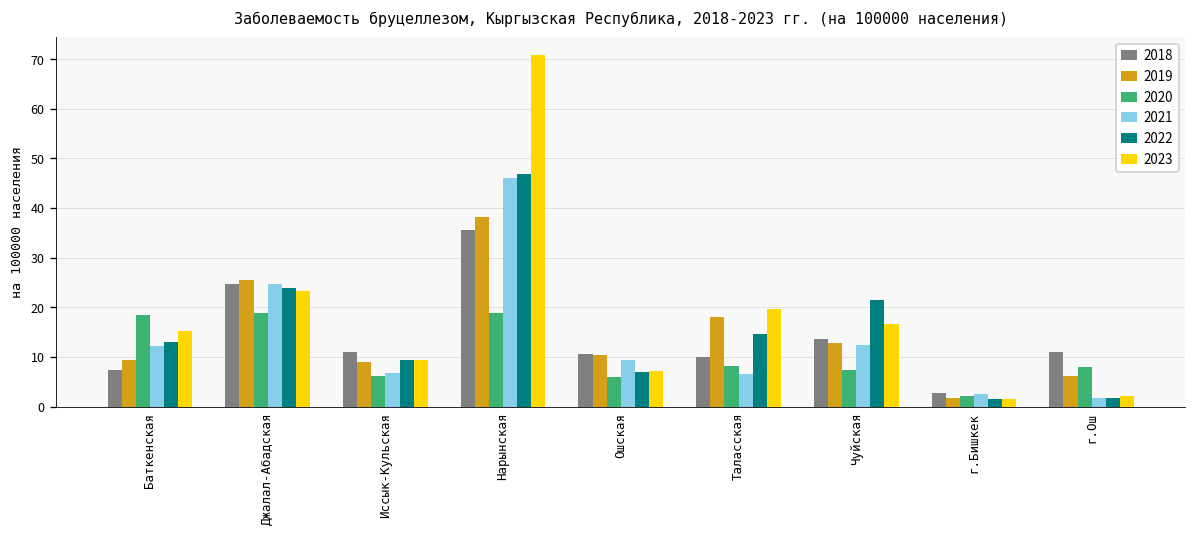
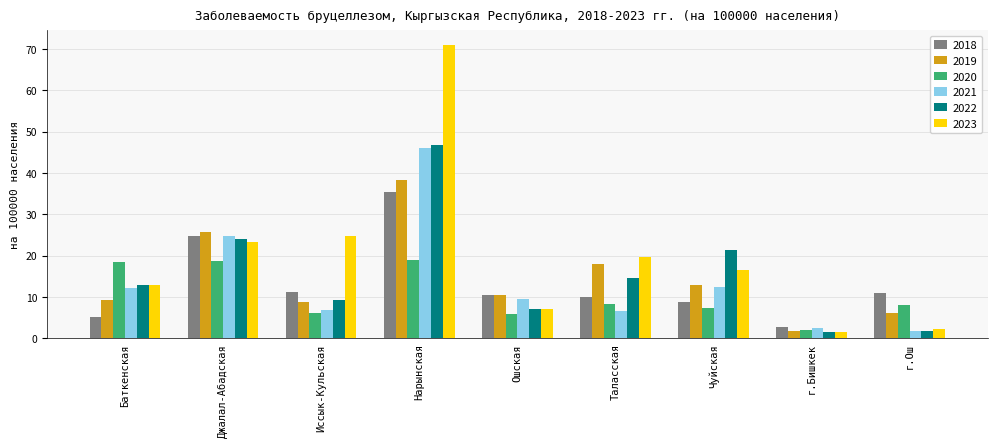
  {
    "2018": {
-     "Баткенская": 7,
+     "Баткенская": 5,
      "Джалал-Абадская": 25,
      "Иссык-Кульская": 11,
      "Нарынская": 36,
      "Ошская": 11,
      "Таласская": 10,
-     "Чуйская": 14,
+     "Чуйская": 9,
      "г.Бишкек": 3,
      "г.Ош": 11
    },
    "2019": {
      "Баткенская": 9,
      "Джалал-Абадская": 26,
      "Иссык-Кульская": 9,
      "Нарынская": 38,
      "Ошская": 10,
      "Таласская": 18,
      "Чуйская": 13,
      "г.Бишкек": 2,
      "г.Ош": 6
    },
    "2020": {
      "Баткенская": 19,
      "Джалал-Абадская": 19,
      "Иссык-Кульская": 6,
      "Нарынская": 19,
      "Ошская": 6,
      "Таласская": 8,
      "Чуйская": 7,
      "г.Бишкек": 2,
      "г.Ош": 8
    },
    "2021": {
      "Баткенская": 12,
      "Джалал-Абадская": 25,
      "Иссык-Кульская": 7,
      "Нарынская": 46,
      "Ошская": 9,
      "Таласская": 7,
      "Чуйская": 12,
      "г.Бишкек": 3,
      "г.Ош": 2
    },
    "2022": {
      "Баткенская": 13,
      "Джалал-Абадская": 24,
      "Иссык-Кульская": 9,
      "Нарынская": 47,
      "Ошская": 7,
      "Таласская": 15,
      "Чуйская": 21,
      "г.Бишкек": 2,
      "г.Ош": 2
    },
    "2023": {
-     "Баткенская": 15,
+     "Баткенская": 13,
      "Джалал-Абадская": 23,
-     "Иссык-Кульская": 9,
+     "Иссык-Кульская": 25,
      "Нарынская": 71,
      "Ошская": 7,
      "Таласская": 20,
      "Чуйская": 17,
      "г.Бишкек": 2,
      "г.Ош": 2
    }
  }
